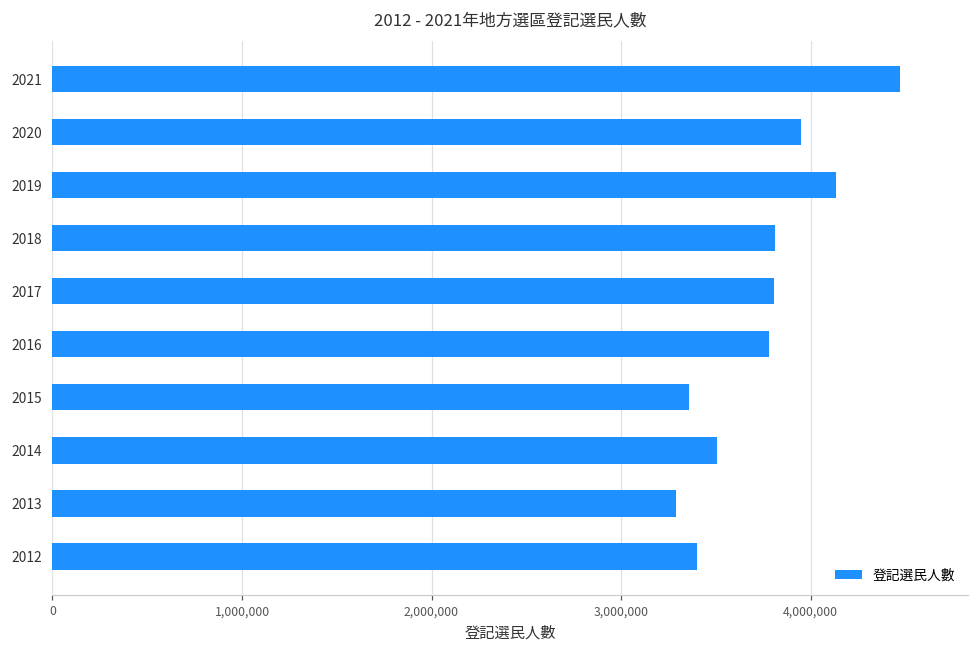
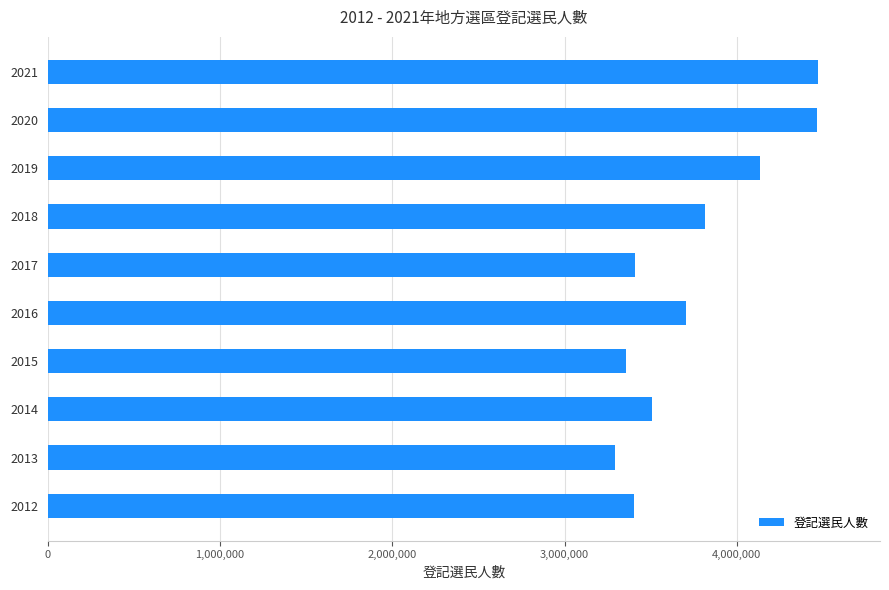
  {
    "2021": "4,470,000",
-   "2020": "3,950,000",
+   "2020": "4,470,000",
    "2019": "4,130,000",
    "2018": "3,810,000",
-   "2017": "3,810,000",
-   "2016": "3,780,000",
+   "2017": "3,410,000",
+   "2016": "3,700,000",
    "2015": "3,360,000",
    "2014": "3,510,000",
    "2013": "3,290,000",
    "2012": "3,400,000"
  }
